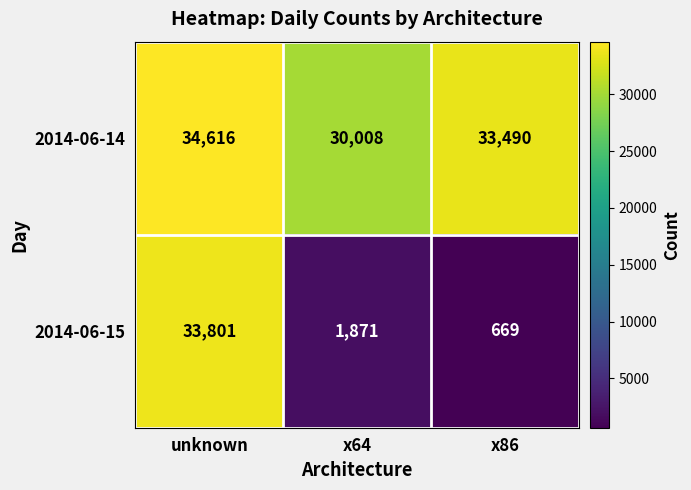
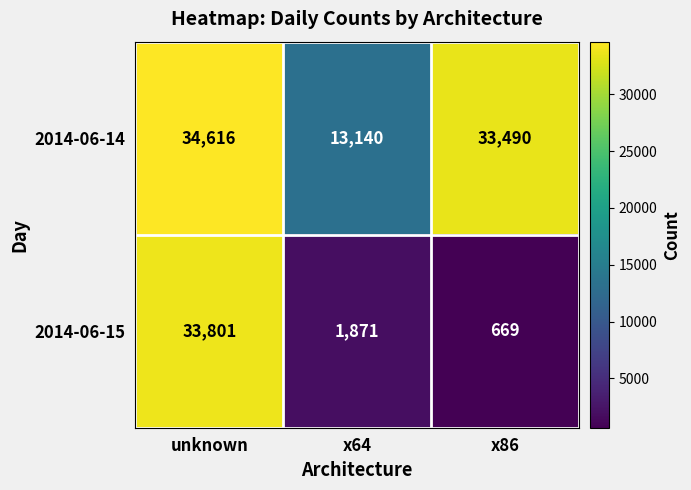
  {
    "2014-06-14": {
      "unknown": "34,616",
-     "x64": "30,008",
+     "x64": "13,140",
      "x86": "33,490"
    },
    "2014-06-15": {
      "unknown": "33,801",
      "x64": "1,871",
      "x86": "669"
    }
  }
